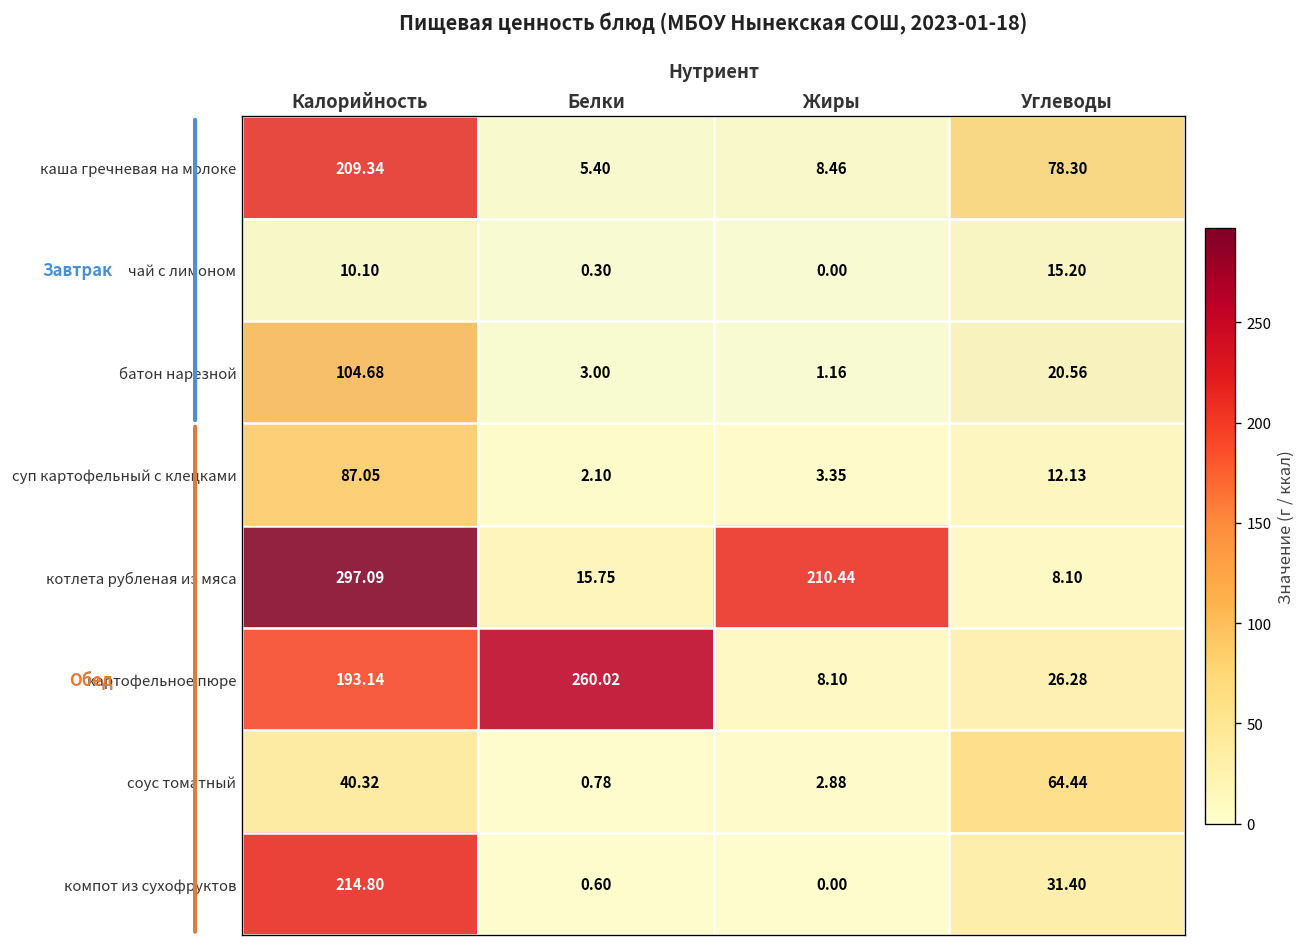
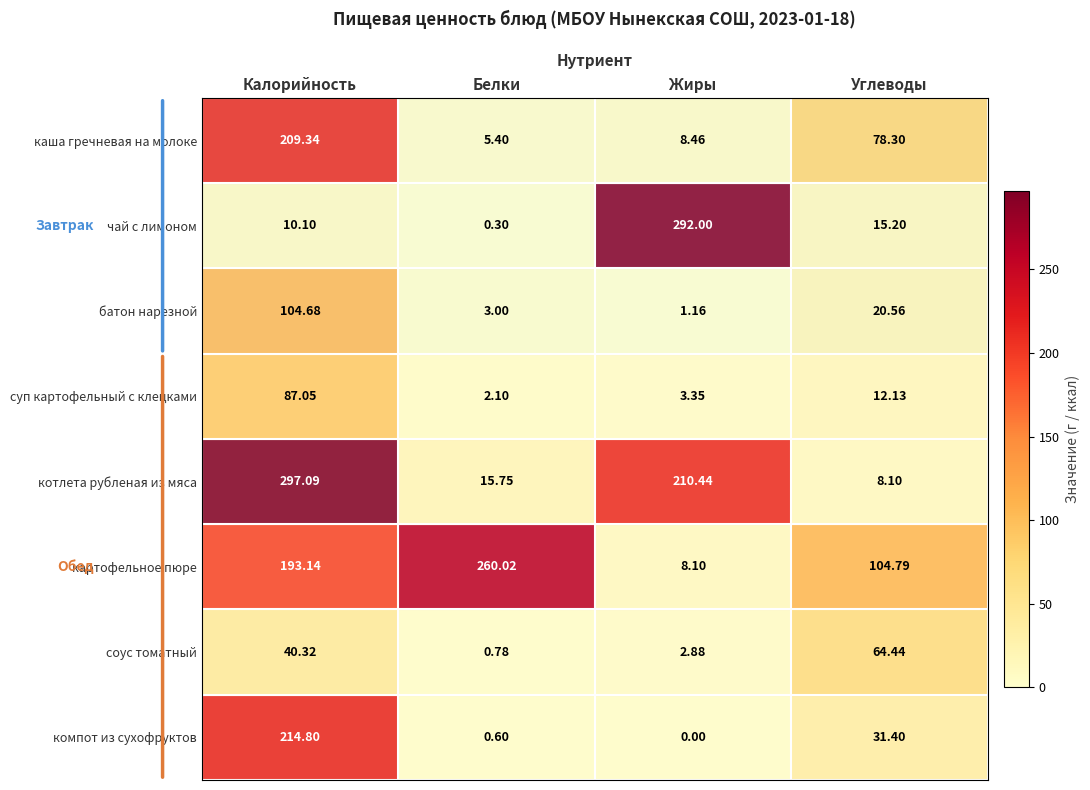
  {
    "каша гречневая на молоке": {
      "Калорийность": 209.34,
      "Белки": 5.40,
      "Жиры": 8.46,
      "Углеводы": 78.30
    },
    "чай с лимоном": {
      "Калорийность": 10.10,
      "Белки": 0.30,
-     "Жиры": 0.00,
+     "Жиры": 292.00,
      "Углеводы": 15.20
    },
    "батон нарезной": {
      "Калорийность": 104.68,
      "Белки": 3.00,
      "Жиры": 1.16,
      "Углеводы": 20.56
    },
    "суп картофельный с клецками": {
      "Калорийность": 87.05,
      "Белки": 2.10,
      "Жиры": 3.35,
      "Углеводы": 12.13
    },
    "котлета рубленая из мяса": {
      "Калорийность": 297.09,
      "Белки": 15.75,
      "Жиры": 210.44,
      "Углеводы": 8.10
    },
    "картофельное пюре": {
      "Калорийность": 193.14,
      "Белки": 260.02,
      "Жиры": 8.10,
-     "Углеводы": 26.28
+     "Углеводы": 104.79
    },
    "соус томатный": {
      "Калорийность": 40.32,
      "Белки": 0.78,
      "Жиры": 2.88,
      "Углеводы": 64.44
    },
    "компот из сухофруктов": {
      "Калорийность": 214.80,
      "Белки": 0.60,
      "Жиры": 0.00,
      "Углеводы": 31.40
    }
  }
